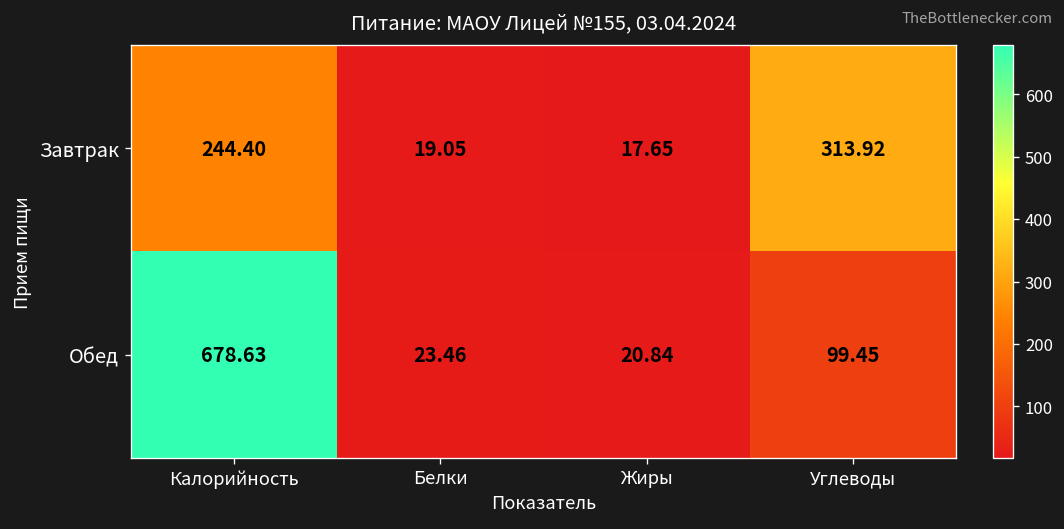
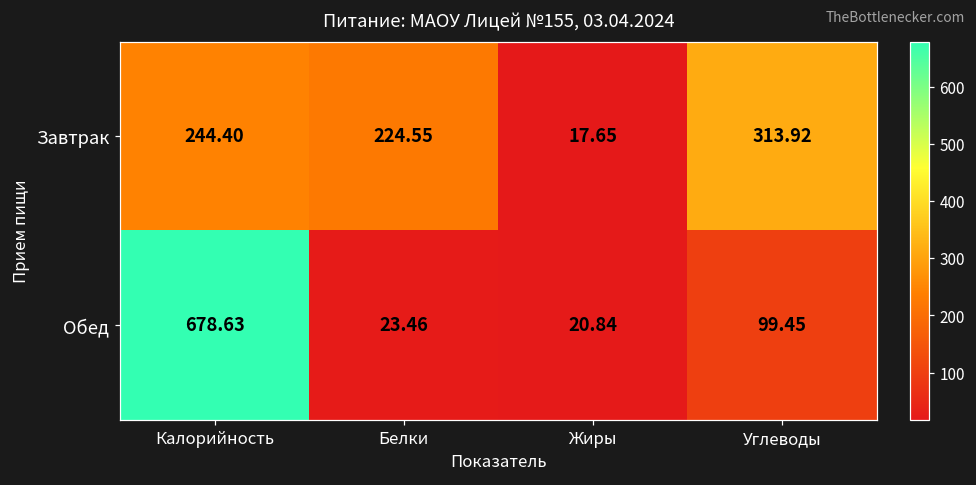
  {
    "Завтрак": {
      "Калорийность": 244.40,
-     "Белки": 19.05,
+     "Белки": 224.55,
      "Жиры": 17.65,
      "Углеводы": 313.92
    },
    "Обед": {
      "Калорийность": 678.63,
      "Белки": 23.46,
      "Жиры": 20.84,
      "Углеводы": 99.45
    }
  }
